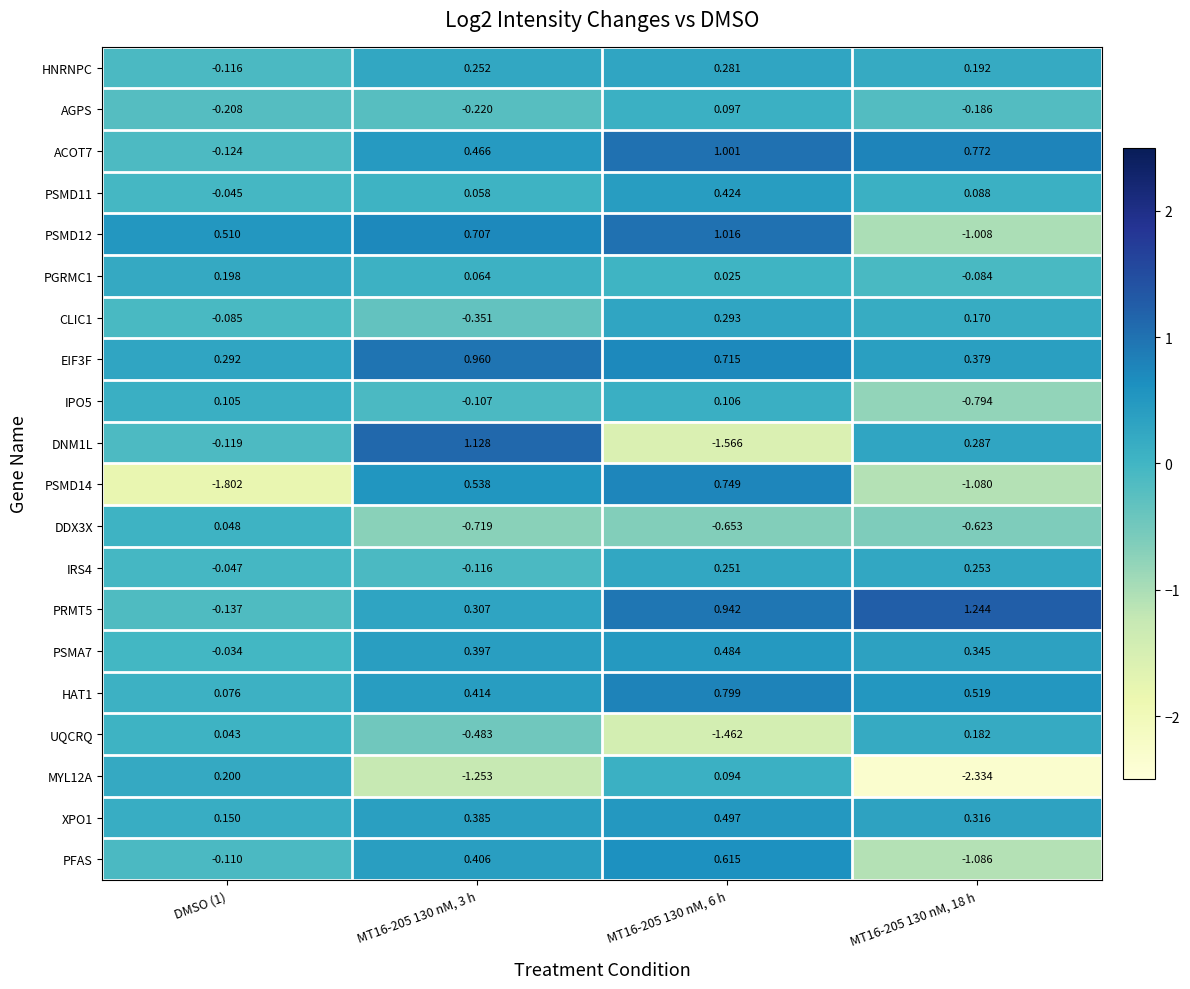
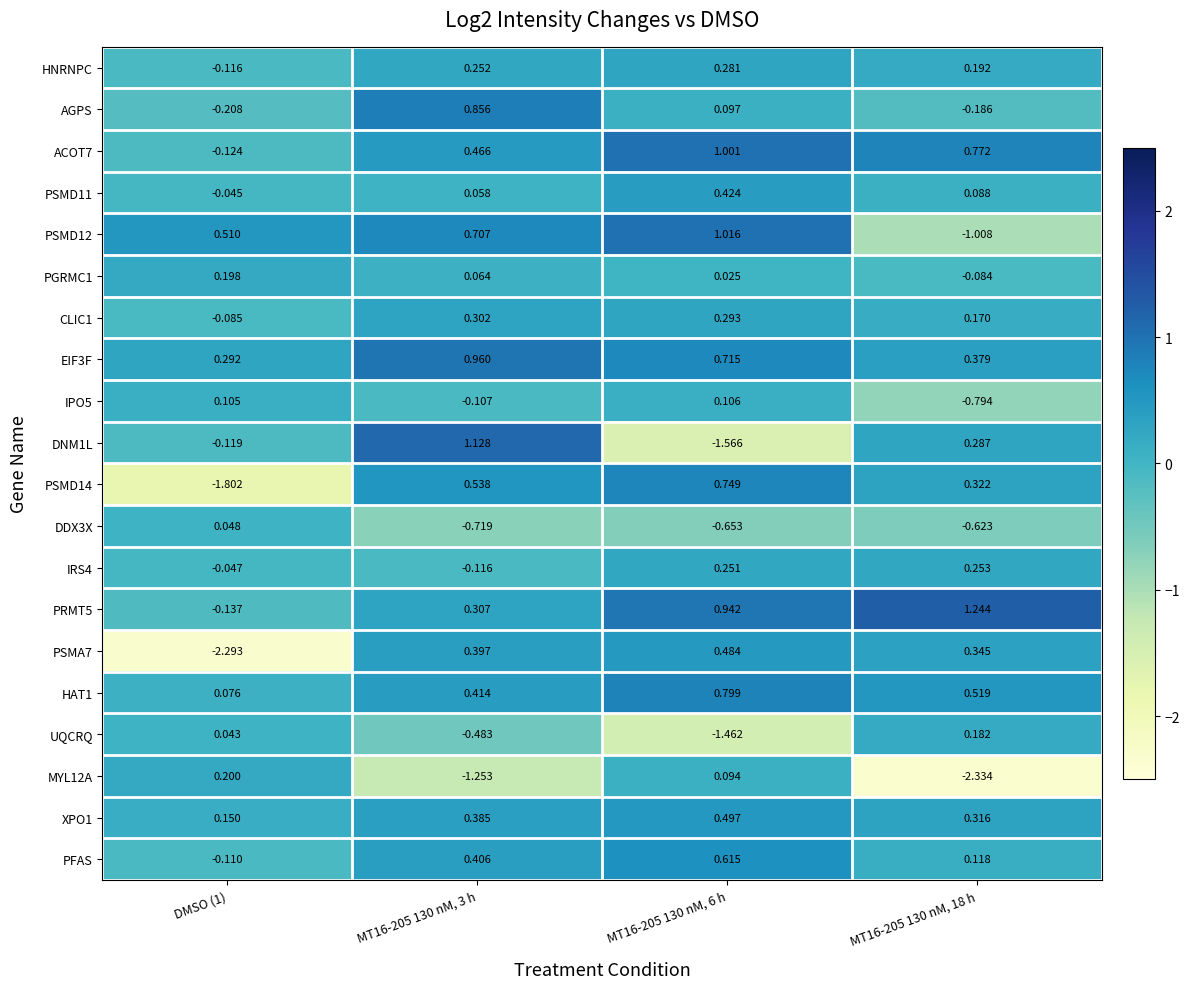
  {
    "HNRNPC": {
      "DMSO (1)": -0.116,
      "MT16-205 130 nM, 3 h": 0.252,
      "MT16-205 130 nM, 6 h": 0.281,
      "MT16-205 130 nM, 18 h": 0.192
    },
    "AGPS": {
      "DMSO (1)": -0.208,
-     "MT16-205 130 nM, 3 h": -0.220,
+     "MT16-205 130 nM, 3 h": 0.856,
      "MT16-205 130 nM, 6 h": 0.097,
      "MT16-205 130 nM, 18 h": -0.186
    },
    "ACOT7": {
      "DMSO (1)": -0.124,
      "MT16-205 130 nM, 3 h": 0.466,
      "MT16-205 130 nM, 6 h": 1.001,
      "MT16-205 130 nM, 18 h": 0.772
    },
    "PSMD11": {
      "DMSO (1)": -0.045,
      "MT16-205 130 nM, 3 h": 0.058,
      "MT16-205 130 nM, 6 h": 0.424,
      "MT16-205 130 nM, 18 h": 0.088
    },
    "PSMD12": {
      "DMSO (1)": 0.510,
      "MT16-205 130 nM, 3 h": 0.707,
      "MT16-205 130 nM, 6 h": 1.016,
      "MT16-205 130 nM, 18 h": -1.008
    },
    "PGRMC1": {
      "DMSO (1)": 0.198,
      "MT16-205 130 nM, 3 h": 0.064,
      "MT16-205 130 nM, 6 h": 0.025,
      "MT16-205 130 nM, 18 h": -0.084
    },
    "CLIC1": {
      "DMSO (1)": -0.085,
-     "MT16-205 130 nM, 3 h": -0.351,
+     "MT16-205 130 nM, 3 h": 0.302,
      "MT16-205 130 nM, 6 h": 0.293,
      "MT16-205 130 nM, 18 h": 0.170
    },
    "EIF3F": {
      "DMSO (1)": 0.292,
      "MT16-205 130 nM, 3 h": 0.960,
      "MT16-205 130 nM, 6 h": 0.715,
      "MT16-205 130 nM, 18 h": 0.379
    },
    "IPO5": {
      "DMSO (1)": 0.105,
      "MT16-205 130 nM, 3 h": -0.107,
      "MT16-205 130 nM, 6 h": 0.106,
      "MT16-205 130 nM, 18 h": -0.794
    },
    "DNM1L": {
      "DMSO (1)": -0.119,
      "MT16-205 130 nM, 3 h": 1.128,
      "MT16-205 130 nM, 6 h": -1.566,
      "MT16-205 130 nM, 18 h": 0.287
    },
    "PSMD14": {
      "DMSO (1)": -1.802,
      "MT16-205 130 nM, 3 h": 0.538,
      "MT16-205 130 nM, 6 h": 0.749,
-     "MT16-205 130 nM, 18 h": -1.080
+     "MT16-205 130 nM, 18 h": 0.322
    },
    "DDX3X": {
      "DMSO (1)": 0.048,
      "MT16-205 130 nM, 3 h": -0.719,
      "MT16-205 130 nM, 6 h": -0.653,
      "MT16-205 130 nM, 18 h": -0.623
    },
    "IRS4": {
      "DMSO (1)": -0.047,
      "MT16-205 130 nM, 3 h": -0.116,
      "MT16-205 130 nM, 6 h": 0.251,
      "MT16-205 130 nM, 18 h": 0.253
    },
    "PRMT5": {
      "DMSO (1)": -0.137,
      "MT16-205 130 nM, 3 h": 0.307,
      "MT16-205 130 nM, 6 h": 0.942,
      "MT16-205 130 nM, 18 h": 1.244
    },
    "PSMA7": {
-     "DMSO (1)": -0.034,
+     "DMSO (1)": -2.293,
      "MT16-205 130 nM, 3 h": 0.397,
      "MT16-205 130 nM, 6 h": 0.484,
      "MT16-205 130 nM, 18 h": 0.345
    },
    "HAT1": {
      "DMSO (1)": 0.076,
      "MT16-205 130 nM, 3 h": 0.414,
      "MT16-205 130 nM, 6 h": 0.799,
      "MT16-205 130 nM, 18 h": 0.519
    },
    "UQCRQ": {
      "DMSO (1)": 0.043,
      "MT16-205 130 nM, 3 h": -0.483,
      "MT16-205 130 nM, 6 h": -1.462,
      "MT16-205 130 nM, 18 h": 0.182
    },
    "MYL12A": {
      "DMSO (1)": 0.200,
      "MT16-205 130 nM, 3 h": -1.253,
      "MT16-205 130 nM, 6 h": 0.094,
      "MT16-205 130 nM, 18 h": -2.334
    },
    "XPO1": {
      "DMSO (1)": 0.150,
      "MT16-205 130 nM, 3 h": 0.385,
      "MT16-205 130 nM, 6 h": 0.497,
      "MT16-205 130 nM, 18 h": 0.316
    },
    "PFAS": {
      "DMSO (1)": -0.110,
      "MT16-205 130 nM, 3 h": 0.406,
      "MT16-205 130 nM, 6 h": 0.615,
-     "MT16-205 130 nM, 18 h": -1.086
+     "MT16-205 130 nM, 18 h": 0.118
    }
  }
